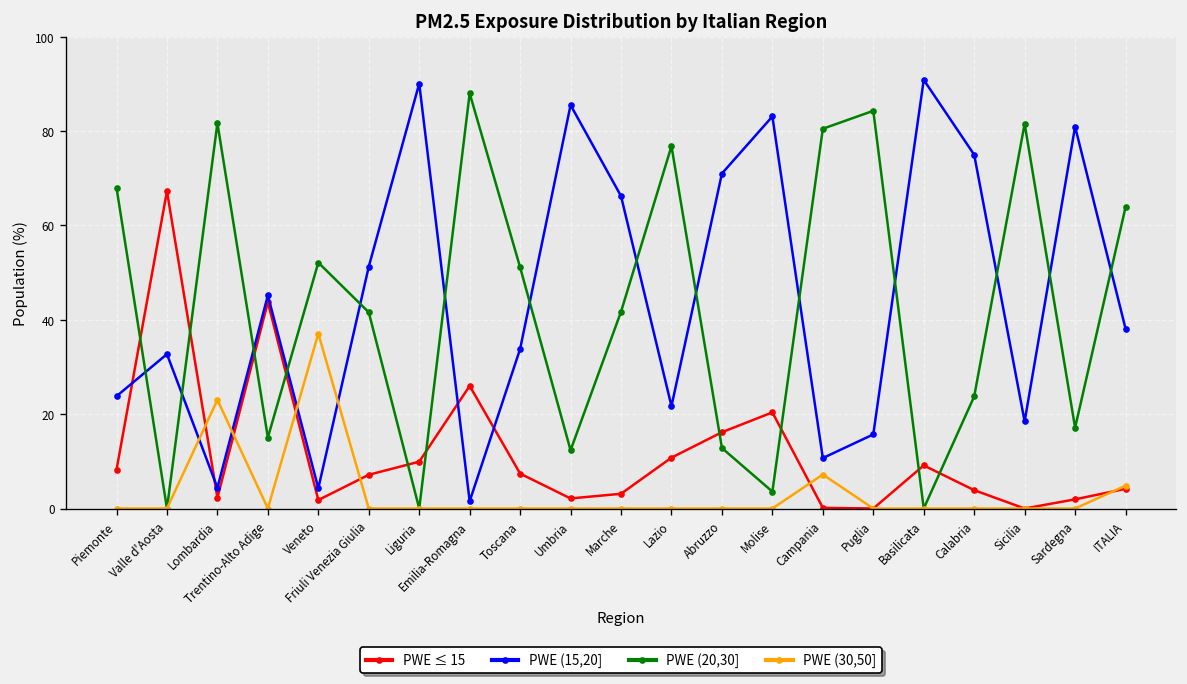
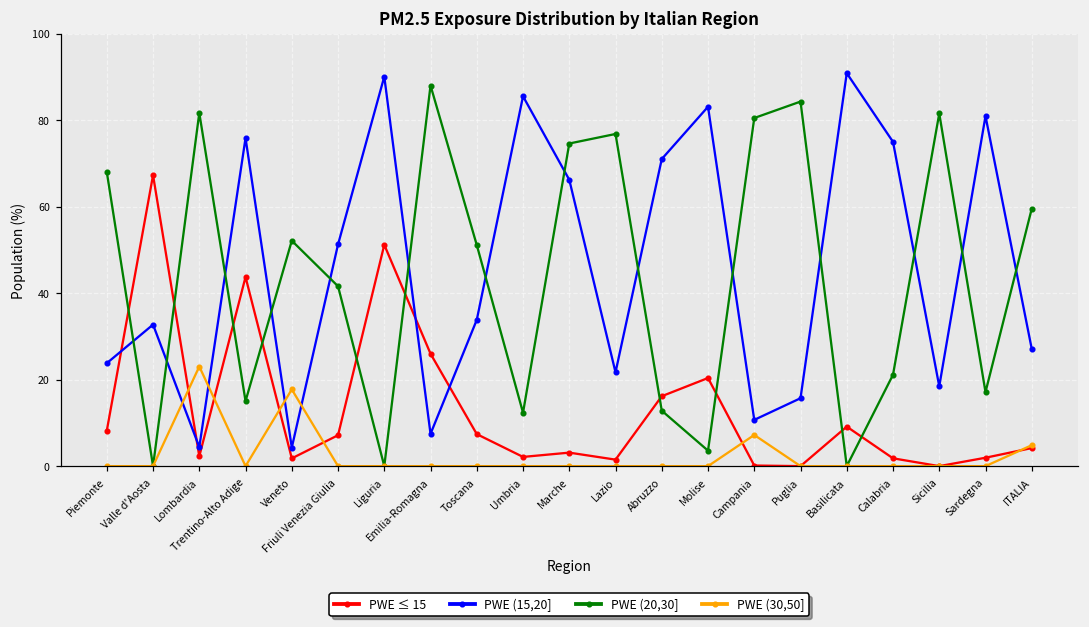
  {
    "PWE ≤ 15": {
      "Piemonte": 8,
      "Valle d'Aosta": 67,
      "Lombardia": 2,
      "Trentino-Alto Adige": 44,
      "Veneto": 2,
      "Friuli Venezia Giulia": 7,
-     "Liguria": 10,
+     "Liguria": 51,
      "Emilia-Romagna": 26,
      "Toscana": 7,
      "Umbria": 2,
      "Marche": 3,
-     "Lazio": 11,
+     "Lazio": 2,
      "Abruzzo": 16,
      "Molise": 20,
      "Campania": 0,
      "Basilicata": 9,
-     "Calabria": 4,
+     "Calabria": 2,
      "Sardegna": 2
    },
    "PWE (15,20]": {
      "Piemonte": 24,
      "Valle d'Aosta": 33,
      "Lombardia": 4,
-     "Trentino-Alto Adige": 45,
+     "Trentino-Alto Adige": 76,
      "Veneto": 4,
      "Friuli Venezia Giulia": 51,
      "Liguria": 90,
-     "Emilia-Romagna": 2,
+     "Emilia-Romagna": 7,
      "Toscana": 34,
      "Umbria": 86,
      "Marche": 66,
      "Lazio": 22,
      "Abruzzo": 71,
      "Molise": 83,
      "Campania": 11,
      "Puglia": 16,
      "Basilicata": 91,
      "Calabria": 75,
      "Sicilia": 18,
      "Sardegna": 81,
-     "ITALIA": 38
+     "ITALIA": 27
    },
    "PWE (20,30]": {
      "Piemonte": 68,
      "Lombardia": 82,
      "Trentino-Alto Adige": 15,
      "Veneto": 52,
      "Friuli Venezia Giulia": 42,
      "Emilia-Romagna": 88,
      "Toscana": 51,
      "Umbria": 12,
-     "Marche": 42,
+     "Marche": 75,
      "Lazio": 77,
      "Abruzzo": 13,
      "Molise": 4,
      "Campania": 80,
      "Puglia": 84,
-     "Calabria": 24,
+     "Calabria": 21,
      "Sicilia": 82,
      "Sardegna": 17,
-     "ITALIA": 64
+     "ITALIA": 60
    },
    "PWE (30,50]": {
      "Piemonte": 0,
      "Lombardia": 23,
      "Trentino-Alto Adige": 0,
-     "Veneto": 37,
+     "Veneto": 18,
      "Friuli Venezia Giulia": 0,
      "Emilia-Romagna": 0,
      "Toscana": 0,
      "Umbria": 0,
      "Marche": 0,
      "Lazio": 0,
      "Abruzzo": 0,
      "Molise": 0,
      "Campania": 7,
      "Calabria": 0,
      "Sardegna": 0
    }
  }
